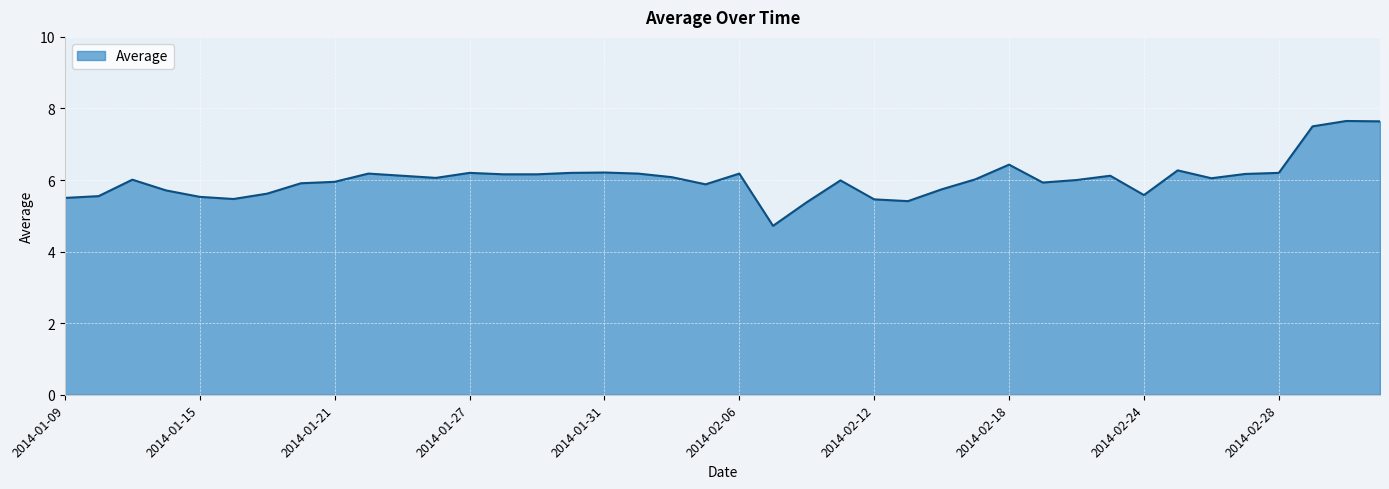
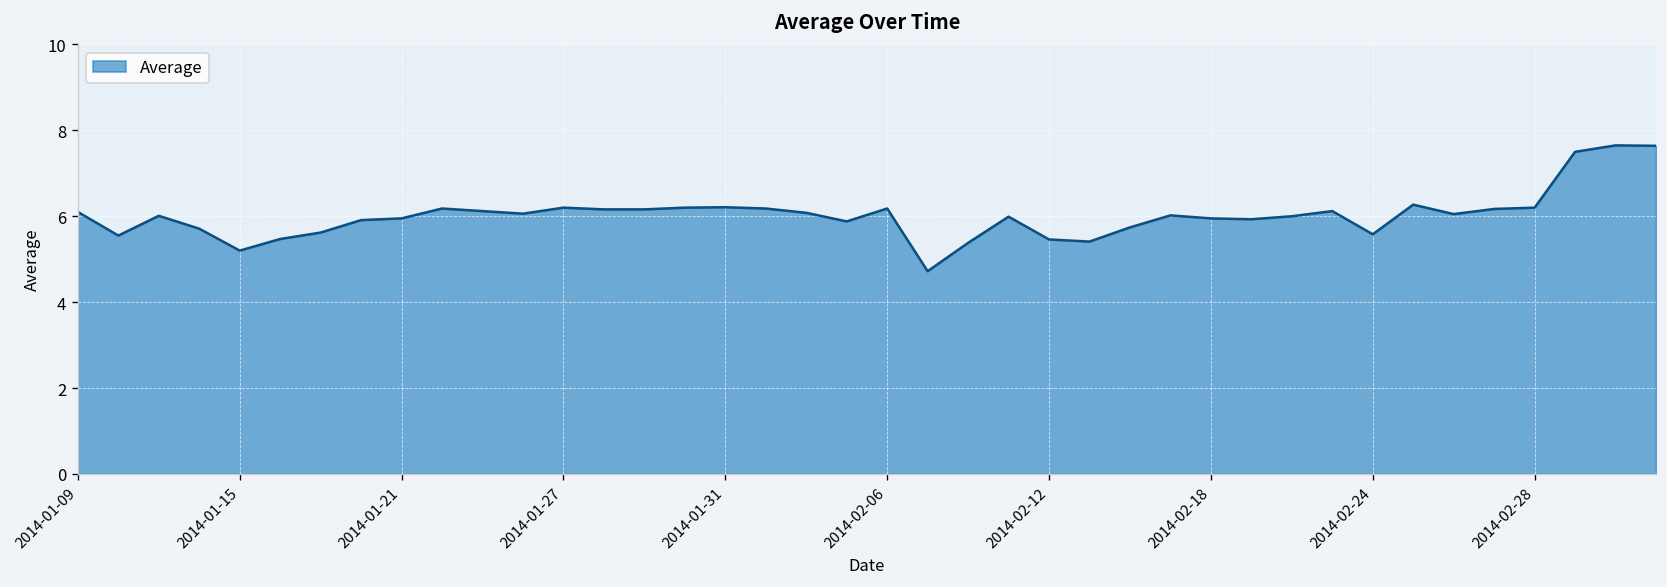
  {
-   "2014-01-09": 5.5,
-   "2014-01-15": 5.5,
+   "2014-01-09": 6.1,
+   "2014-01-15": 5.2,
    "2014-01-21": 6.0,
    "2014-01-27": 6.2,
    "2014-01-31": 6.2,
    "2014-02-06": 6.2,
    "2014-02-12": 5.5,
-   "2014-02-18": 6.4,
+   "2014-02-18": 6.0,
    "2014-02-24": 5.6,
    "2014-02-28": 6.2
  }
